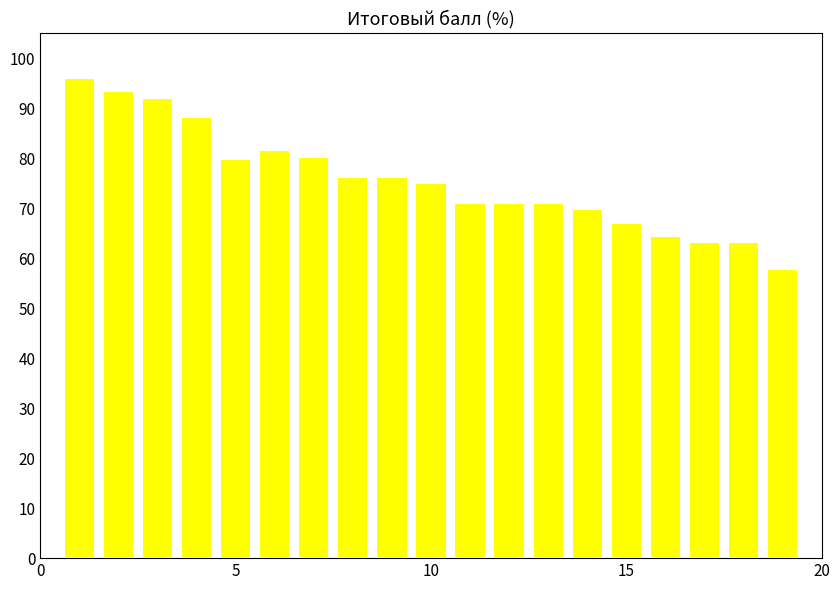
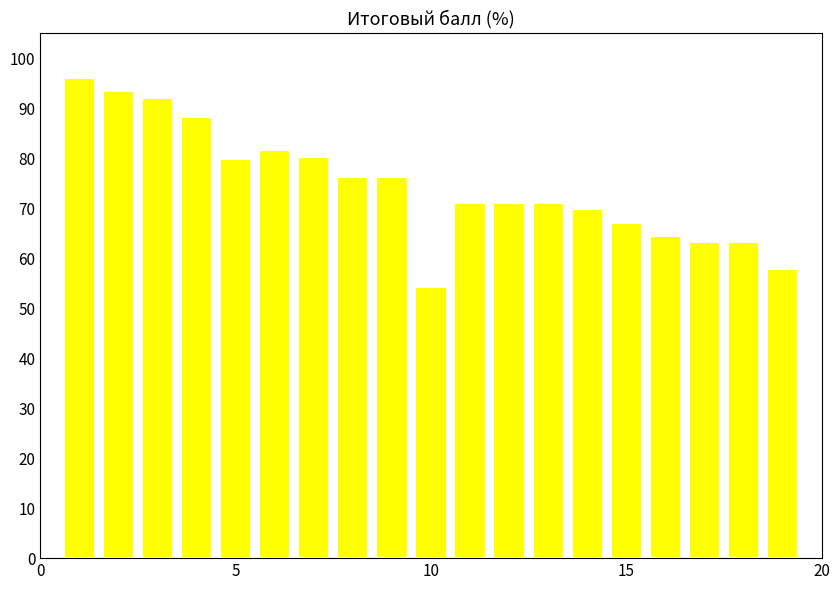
  {
    "5": 80,
-   "10": 75,
+   "10": 54,
    "15": 67
  }
